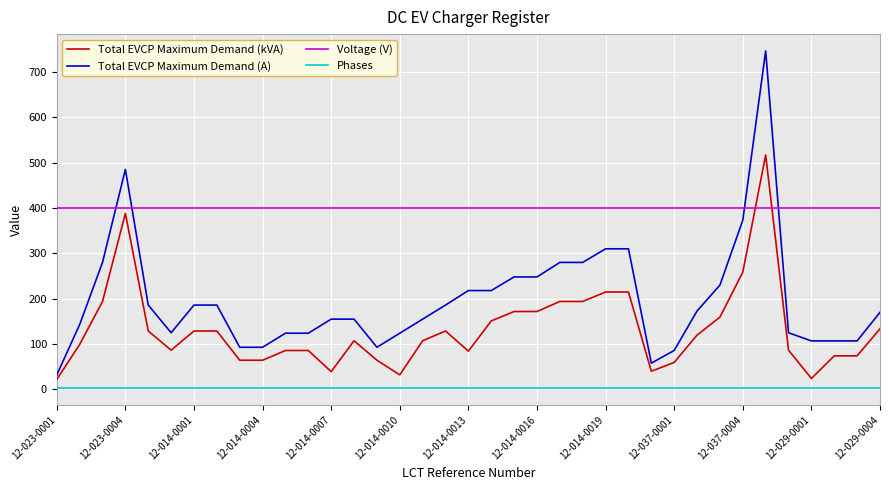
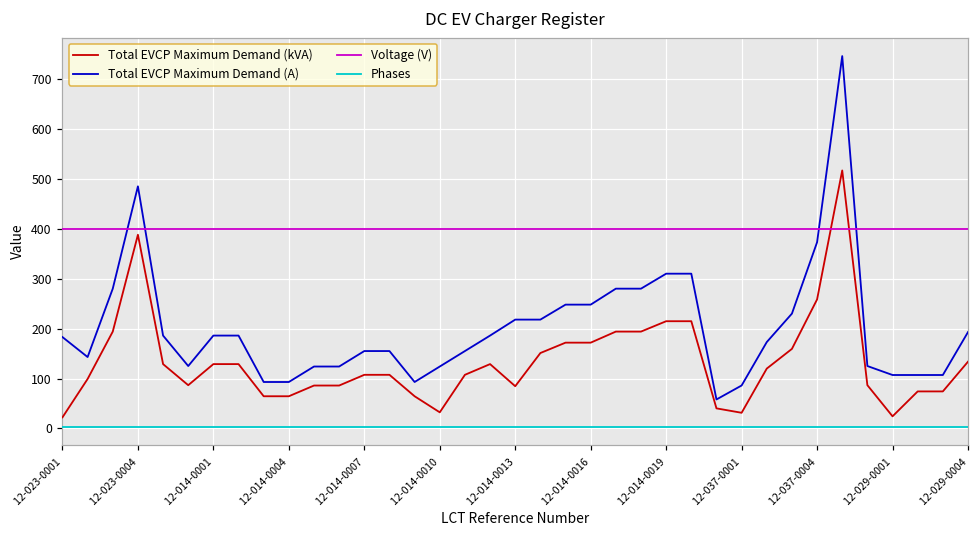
  {
    "Total EVCP Maximum Demand (kVA)": {
      "12-023-0001": 20,
      "12-023-0004": 390,
      "12-014-0001": 130,
      "12-014-0004": 60,
-     "12-014-0007": 40,
+     "12-014-0007": 110,
      "12-014-0010": 30,
      "12-014-0013": 80,
      "12-014-0016": 170,
      "12-014-0019": 210,
-     "12-037-0001": 60,
+     "12-037-0001": 30,
      "12-037-0004": 260,
      "12-029-0001": 20,
      "12-029-0004": 130
    },
    "Total EVCP Maximum Demand (A)": {
-     "12-023-0001": 30,
+     "12-023-0001": 180,
      "12-023-0004": 490,
      "12-014-0001": 190,
      "12-014-0004": 90,
      "12-014-0007": 160,
      "12-014-0010": 120,
      "12-014-0013": 220,
      "12-014-0016": 250,
      "12-014-0019": 310,
      "12-037-0001": 90,
      "12-037-0004": 370,
      "12-029-0001": 110,
-     "12-029-0004": 170
+     "12-029-0004": 190
    },
    "Voltage (V)": {
      "12-023-0001": 400,
      "12-023-0004": 400,
      "12-014-0001": 400,
      "12-014-0004": 400,
      "12-014-0007": 400,
      "12-014-0010": 400,
      "12-014-0013": 400,
      "12-014-0016": 400,
      "12-014-0019": 400,
      "12-037-0001": 400,
      "12-037-0004": 400,
      "12-029-0001": 400,
      "12-029-0004": 400
    },
    "Phases": {
      "12-023-0001": 0,
      "12-023-0004": 0,
      "12-014-0001": 0,
      "12-014-0004": 0,
      "12-014-0007": 0,
      "12-014-0010": 0,
      "12-014-0013": 0,
      "12-014-0016": 0,
      "12-014-0019": 0,
      "12-037-0001": 0,
      "12-037-0004": 0,
      "12-029-0001": 0,
      "12-029-0004": 0
    }
  }
